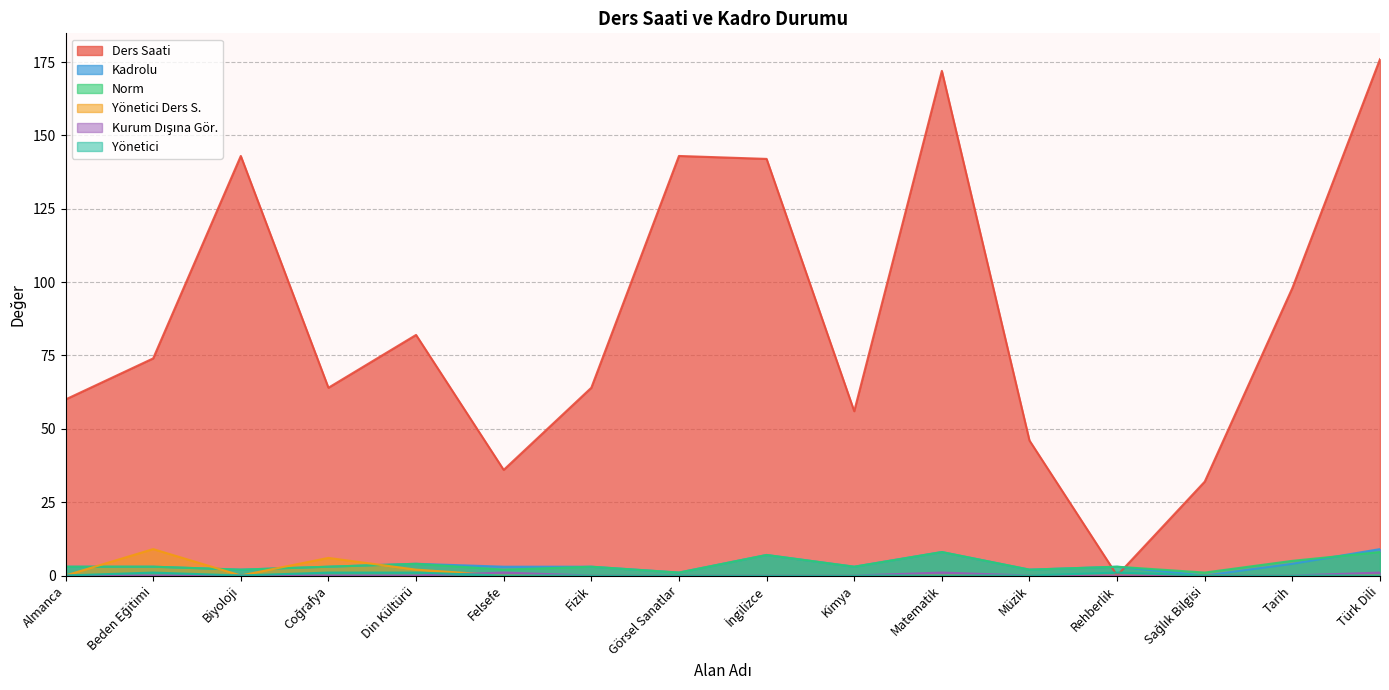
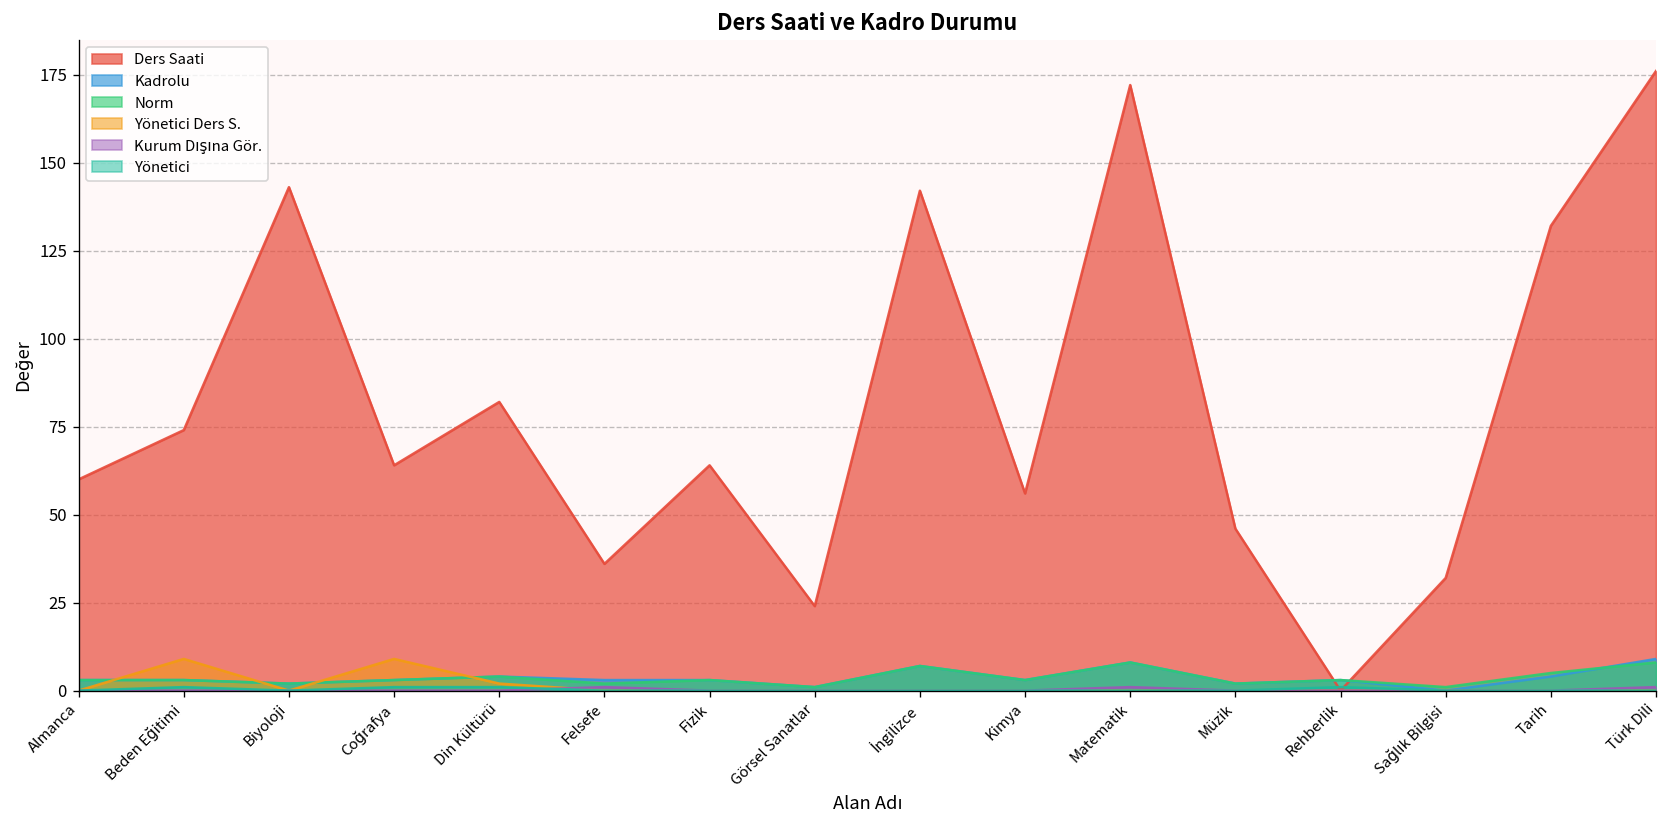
  {
    "Ders Saati": {
      "Almanca": 60,
      "Beden Eğitimi": 74,
      "Biyoloji": 143,
      "Coğrafya": 64,
      "Din Kültürü": 82,
      "Felsefe": 36,
      "Fizik": 64,
-     "Görsel Sanatlar": 143,
+     "Görsel Sanatlar": 24,
      "İngilizce": 142,
      "Kimya": 56,
      "Matematik": 172,
      "Müzik": 46,
      "Sağlık Bilgisi": 32,
-     "Tarih": 98,
+     "Tarih": 132,
      "Türk Dili": 176
    },
    "Kadrolu": {
      "Felsefe": 3,
      "Tarih": 4,
      "Türk Dili": 9
    },
    "Yönetici Ders S.": {
      "Beden Eğitimi": 9,
-     "Coğrafya": 6,
+     "Coğrafya": 9,
      "Din Kültürü": 2
    },
    "Kurum Dışına Gör.": {
      "Beden Eğitimi": 0,
      "Coğrafya": 0,
      "Din Kültürü": 0,
      "Felsefe": 1,
      "Matematik": 1,
      "Türk Dili": 1
    }
  }
